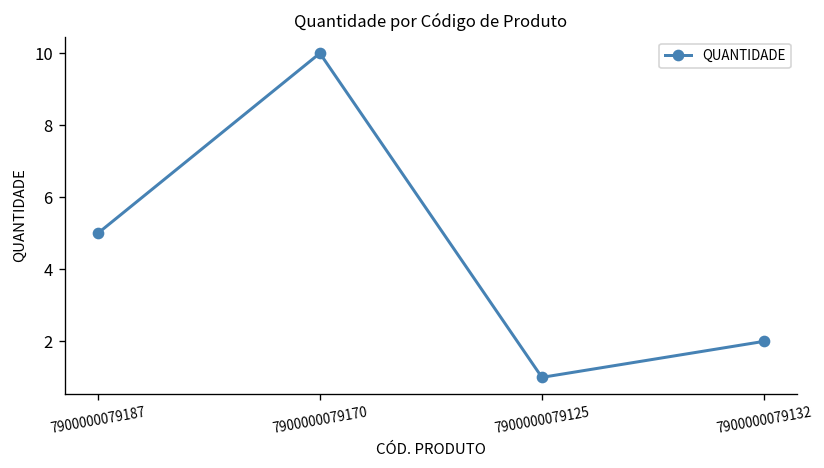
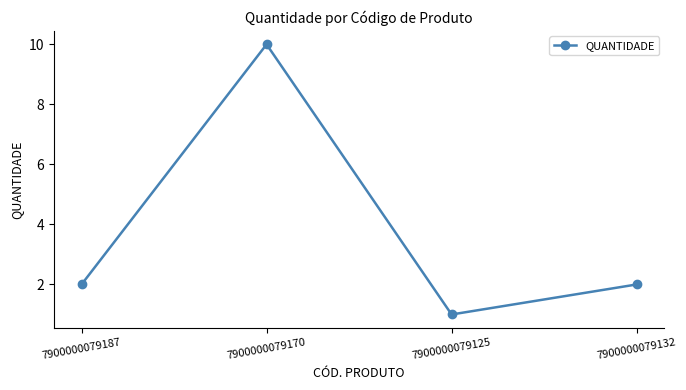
  {
-   "7900000079187": 5,
+   "7900000079187": 2,
    "7900000079170": 10,
    "7900000079125": 1,
    "7900000079132": 2
  }
